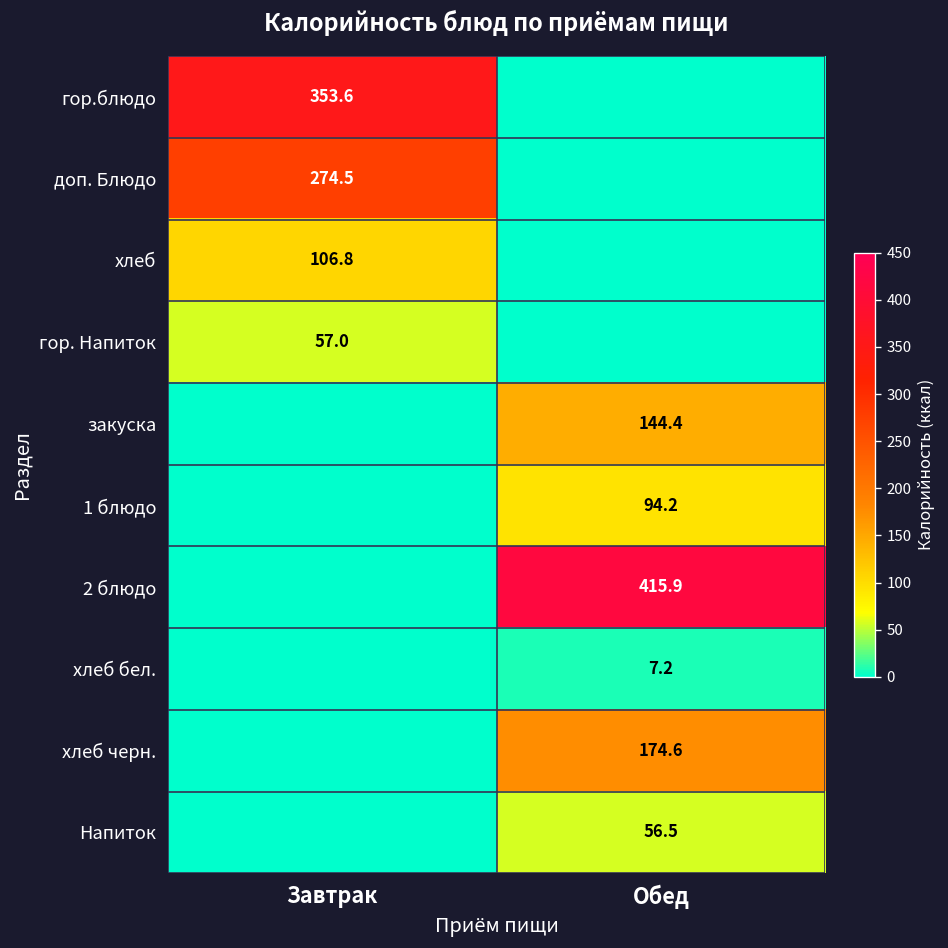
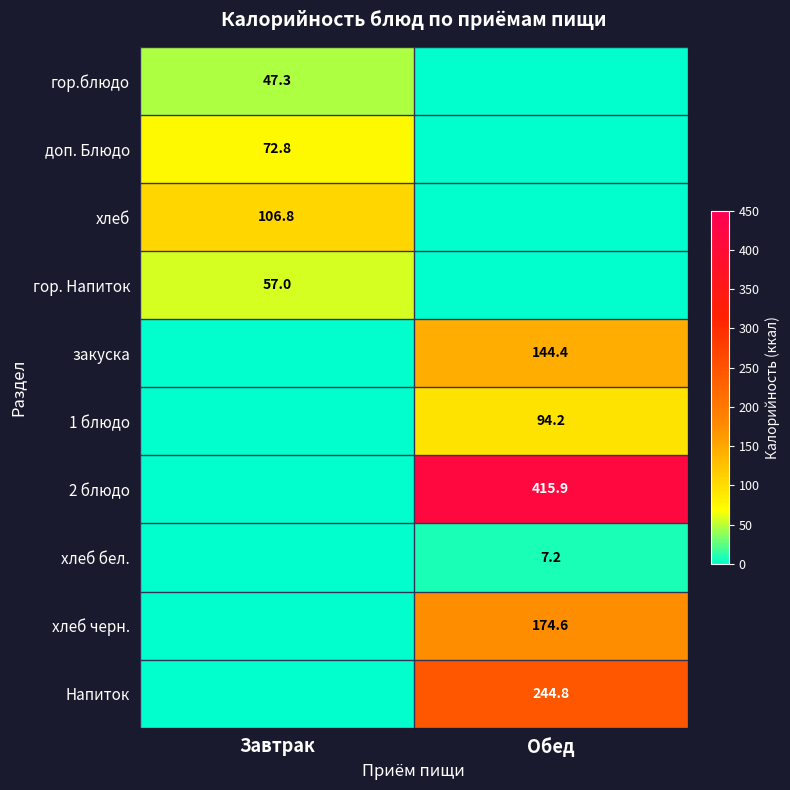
  {
    "гор.блюдо": {
-     "Завтрак": 353.6
+     "Завтрак": 47.3
    },
    "доп. Блюдо": {
-     "Завтрак": 274.5
+     "Завтрак": 72.8
    },
    "хлеб": {
      "Завтрак": 106.8
    },
    "гор. Напиток": {
      "Завтрак": 57.0
    },
    "закуска": {
      "Обед": 144.4
    },
    "1 блюдо": {
      "Обед": 94.2
    },
    "2 блюдо": {
      "Обед": 415.9
    },
    "хлеб бел.": {
      "Обед": 7.2
    },
    "хлеб черн.": {
      "Обед": 174.6
    },
    "Напиток": {
-     "Обед": 56.5
+     "Обед": 244.8
    }
  }
